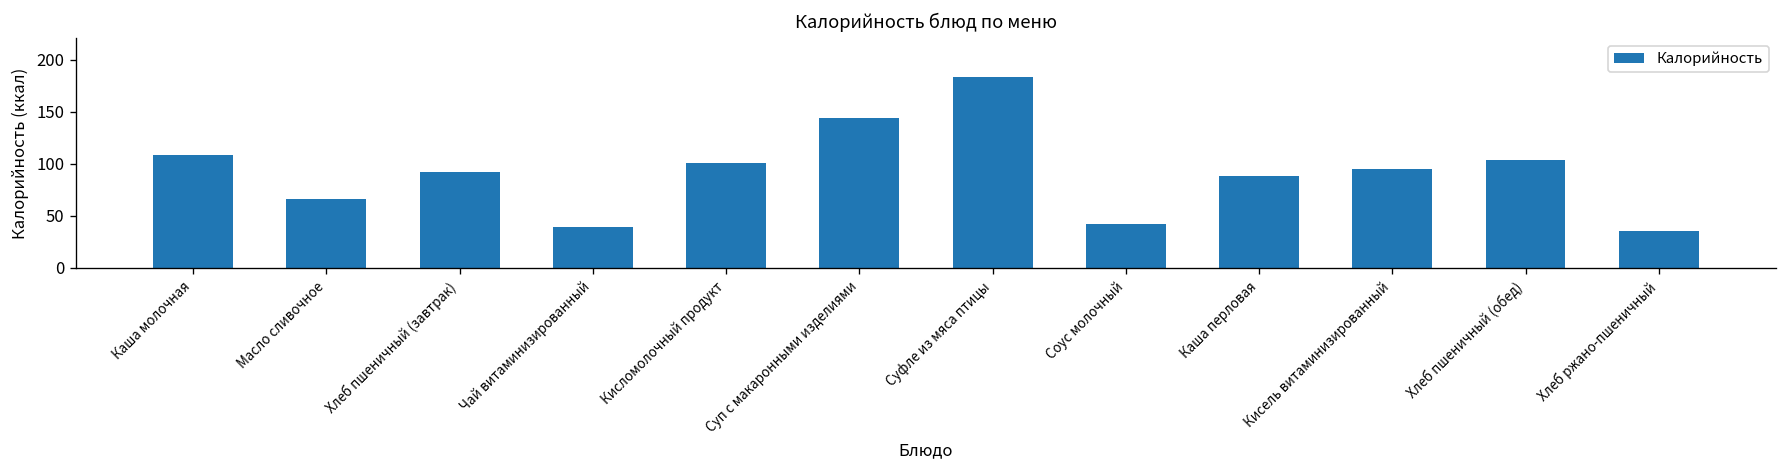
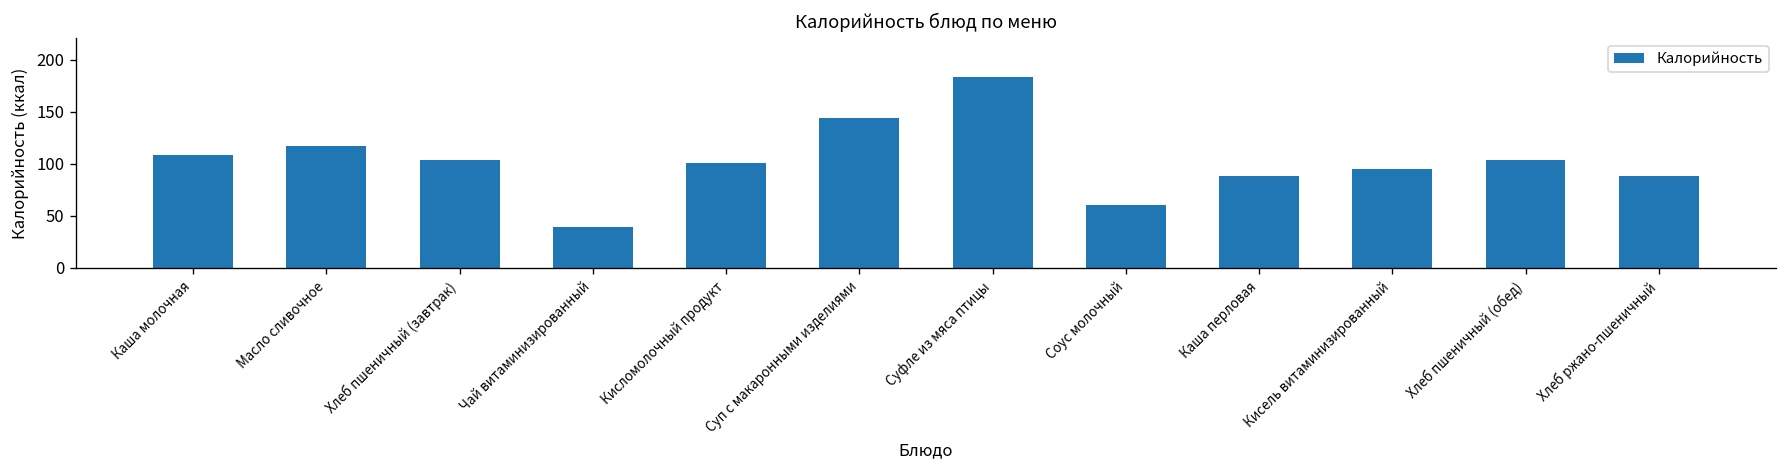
  {
    "Каша молочная": 110,
-   "Масло сливочное": 70,
-   "Хлеб пшеничный (завтрак)": 90,
+   "Масло сливочное": 120,
+   "Хлеб пшеничный (завтрак)": 100,
    "Чай витаминизированный": 40,
    "Кисломолочный продукт": 100,
    "Суп с макаронными изделиями": 140,
    "Суфле из мяса птицы": 180,
-   "Соус молочный": 40,
+   "Соус молочный": 60,
    "Каша перловая": 90,
    "Кисель витаминизированный": 100,
    "Хлеб пшеничный (обед)": 100,
-   "Хлеб ржано-пшеничный": 40
+   "Хлеб ржано-пшеничный": 90
  }
